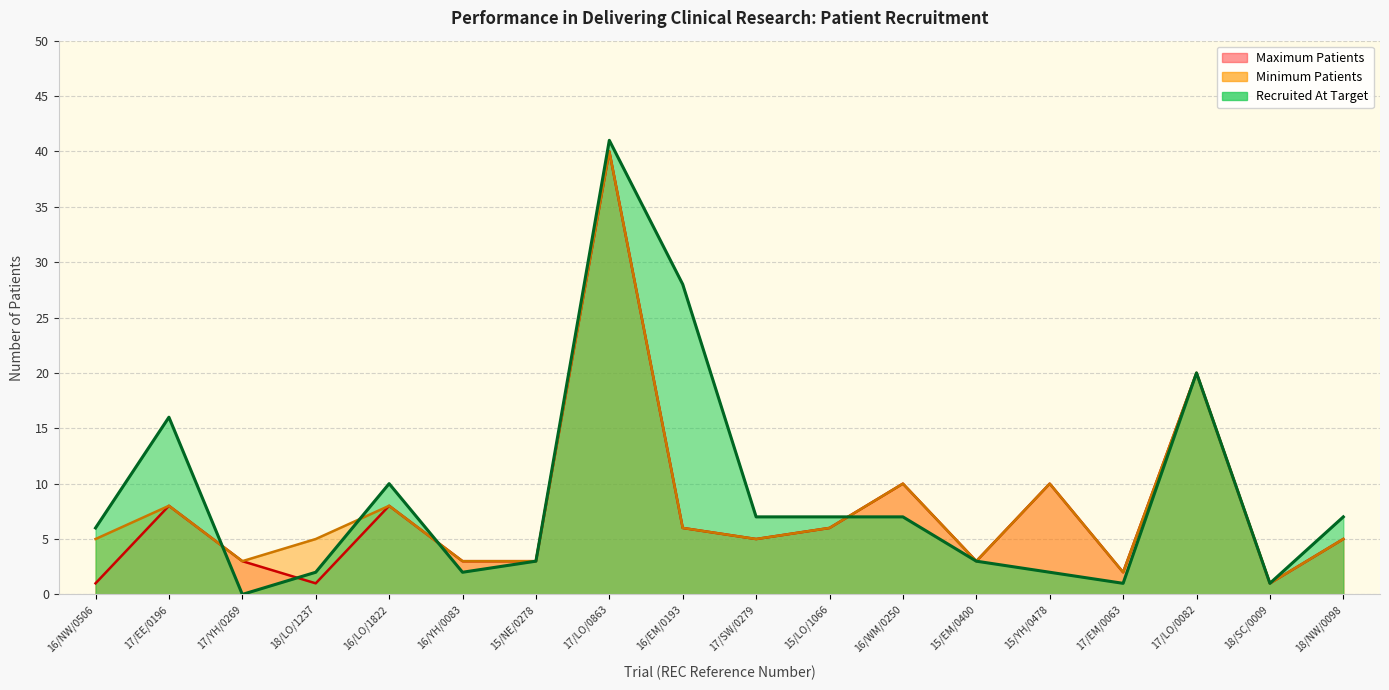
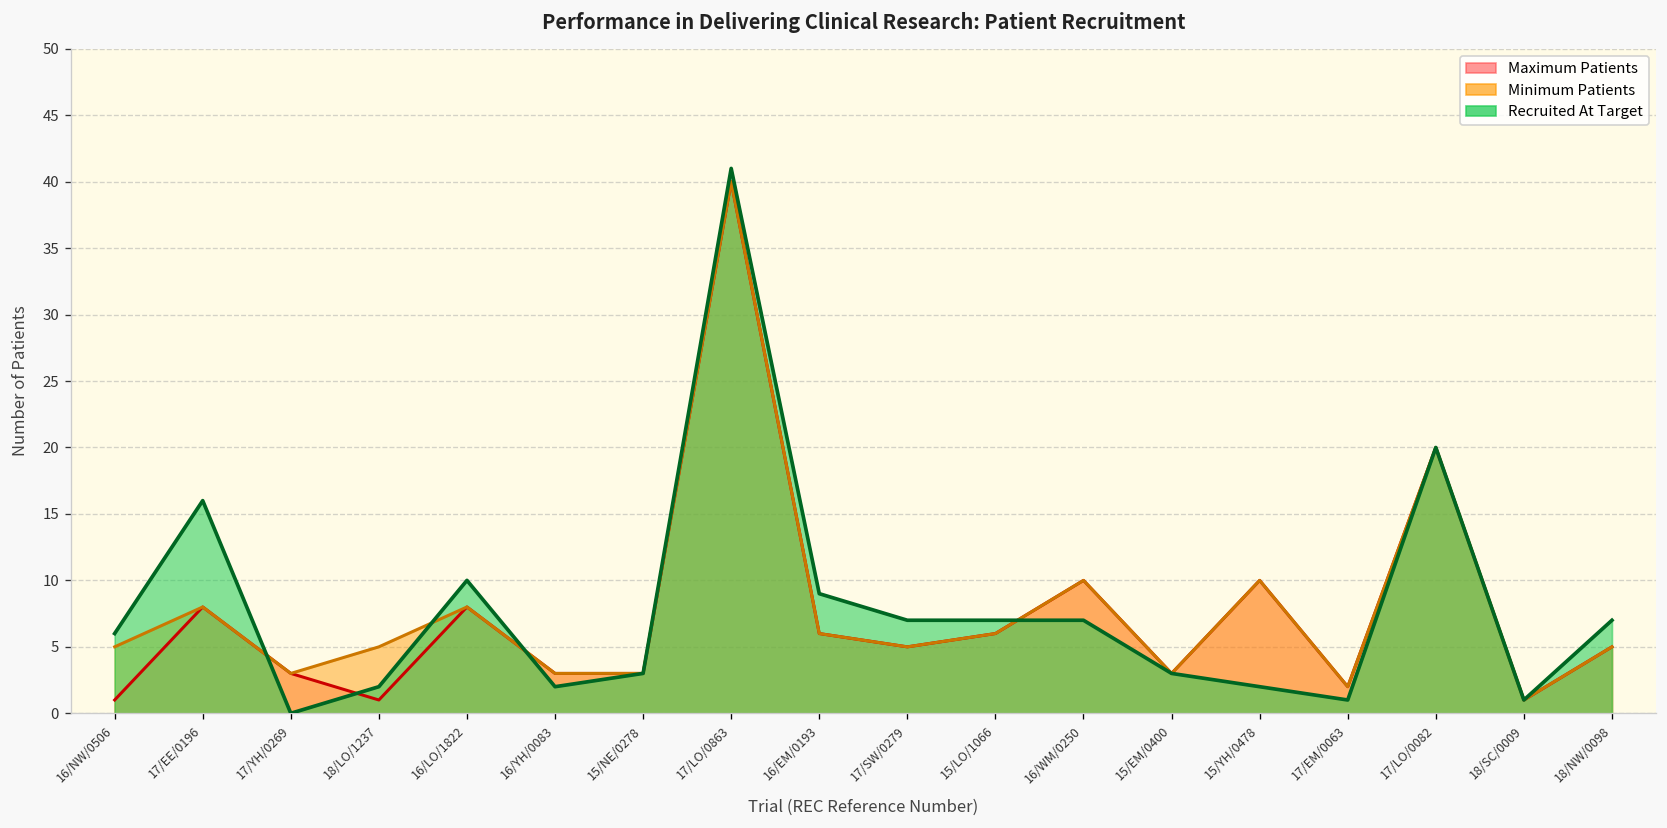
  {
    "Maximum Patients": {
      "16/NW/0506": 1,
      "18/LO/1237": 1
    },
    "Minimum Patients": {
      "16/NW/0506": 5,
      "18/LO/1237": 5
    },
    "Recruited At Target": {
      "16/NW/0506": 6,
      "17/EE/0196": 16,
      "17/YH/0269": 0,
      "18/LO/1237": 2,
      "16/LO/1822": 10,
      "16/YH/0083": 2,
      "17/LO/0863": 41,
-     "16/EM/0193": 28,
+     "16/EM/0193": 9,
      "17/SW/0279": 7,
      "15/LO/1066": 7,
      "16/WM/0250": 7,
      "15/YH/0478": 2,
      "17/EM/0063": 1,
      "18/NW/0098": 7
    }
  }
